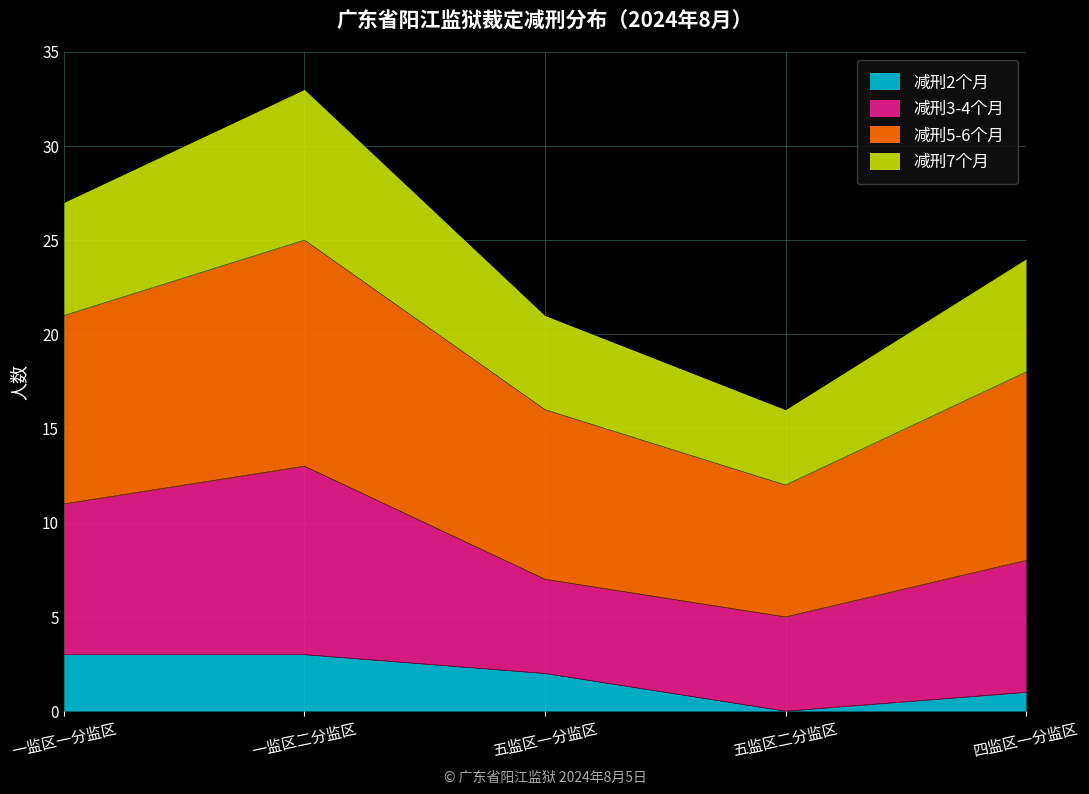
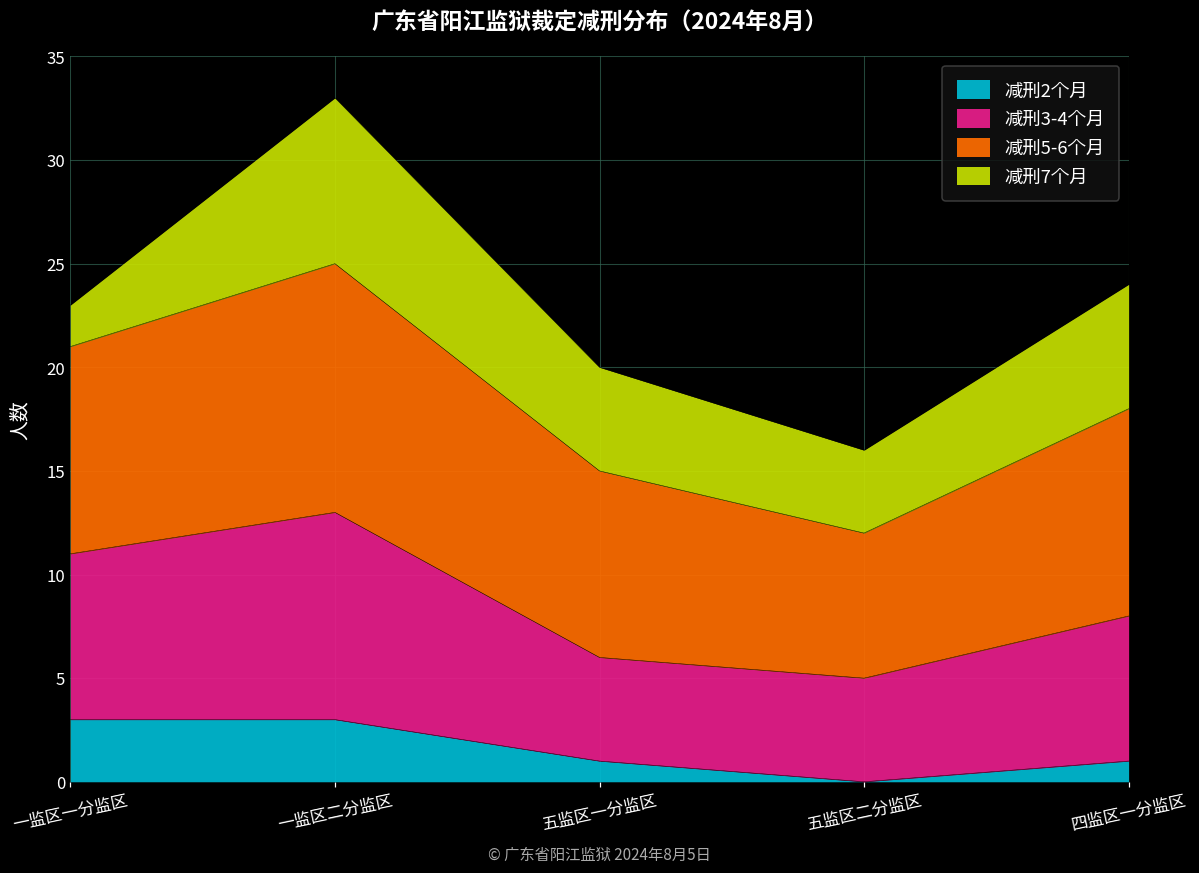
  {
    "减刑2个月": {
      "一监区一分监区": 3,
      "一监区二分监区": 3,
-     "五监区一分监区": 2,
+     "五监区一分监区": 1,
      "五监区二分监区": 0,
      "四监区一分监区": 1
    },
    "减刑3-4个月": {
      "一监区一分监区": 8,
      "一监区二分监区": 10,
      "五监区一分监区": 5,
      "五监区二分监区": 5,
      "四监区一分监区": 7
    },
    "减刑5-6个月": {
      "一监区一分监区": 10,
      "一监区二分监区": 12,
      "五监区一分监区": 9,
      "五监区二分监区": 7,
      "四监区一分监区": 10
    },
    "减刑7个月": {
-     "一监区一分监区": 6,
+     "一监区一分监区": 2,
      "一监区二分监区": 8,
      "五监区一分监区": 5,
      "五监区二分监区": 4,
      "四监区一分监区": 6
    }
  }
